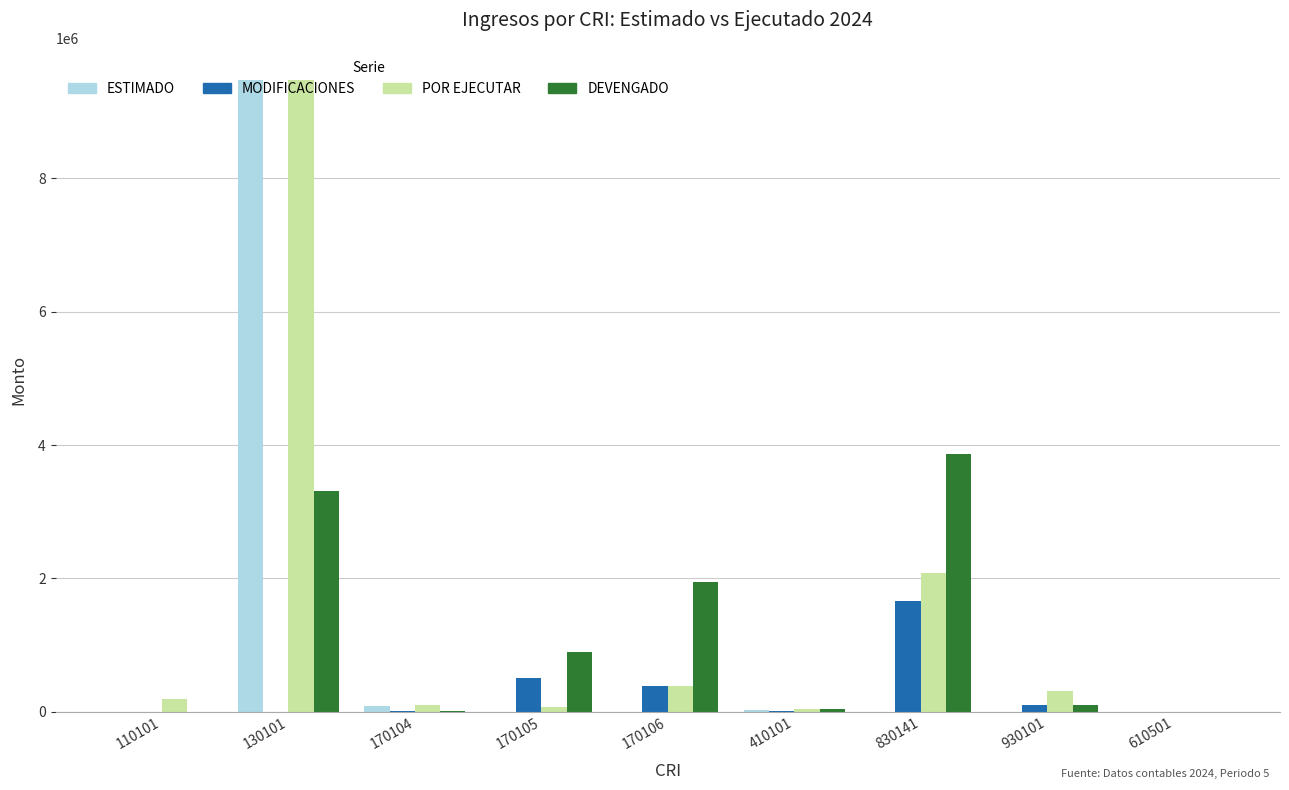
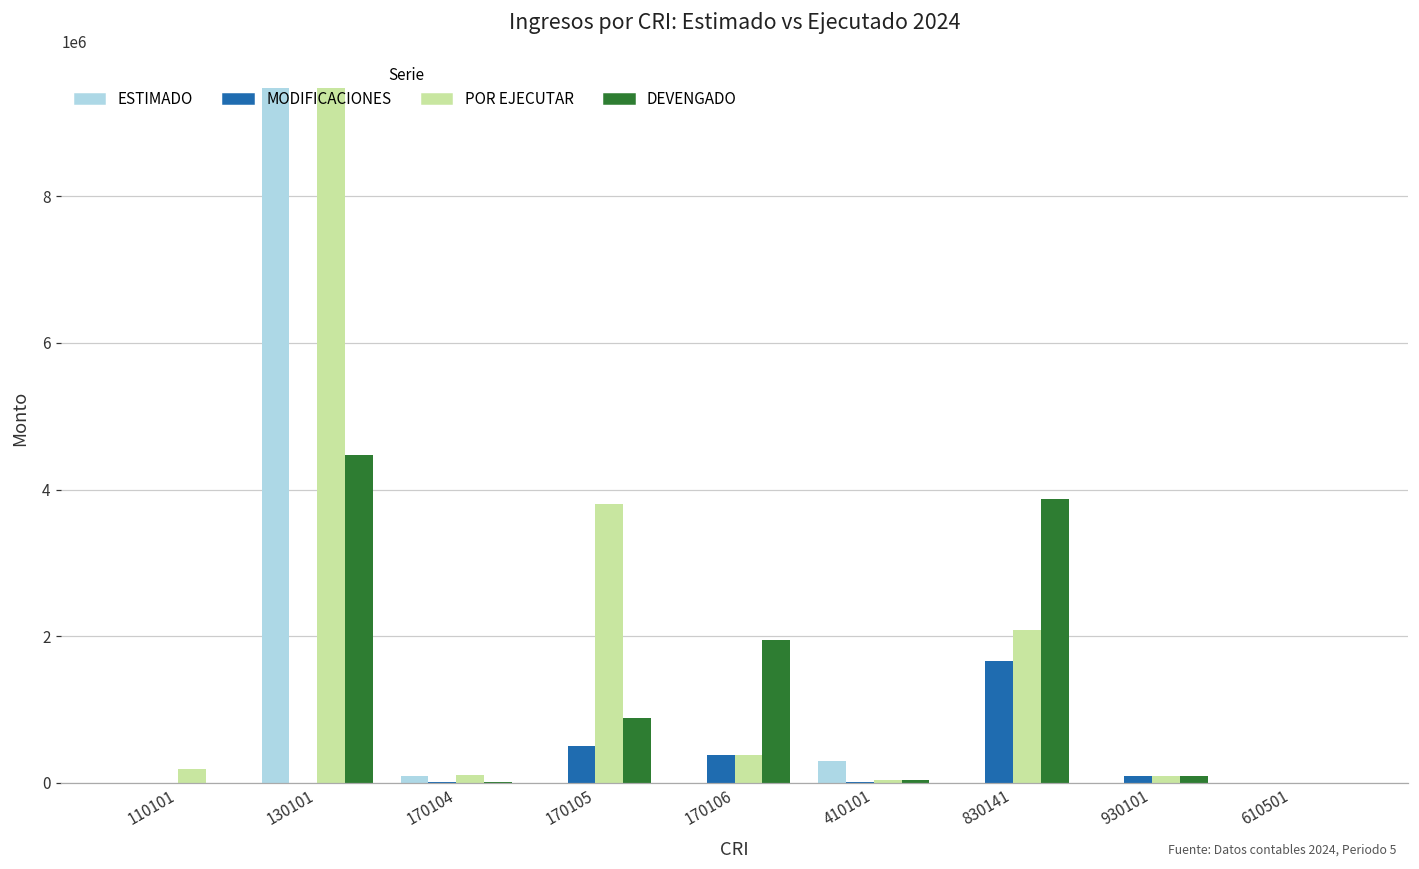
  {
    "ESTIMADO": {
      "130101": 9500000,
      "170104": 100000,
      "170105": 0,
      "170106": 0,
-     "410101": 0,
+     "410101": 300000,
      "830141": 0,
      "930101": 0
    },
    "MODIFICACIONES": {
      "110101": 0,
      "130101": 0,
      "170105": 500000,
      "170106": 400000,
      "830141": 1700000,
      "930101": 100000,
      "610501": 0
    },
    "POR EJECUTAR": {
      "110101": 200000,
      "130101": 9500000,
      "170104": 100000,
-     "170105": 100000,
+     "170105": 3800000,
      "170106": 400000,
      "830141": 2100000,
-     "930101": 300000
+     "930101": 100000
    },
    "DEVENGADO": {
      "110101": 0,
-     "130101": 3300000,
+     "130101": 4500000,
      "170105": 900000,
      "170106": 1900000,
      "830141": 3900000,
      "930101": 100000,
      "610501": 0
    }
  }
